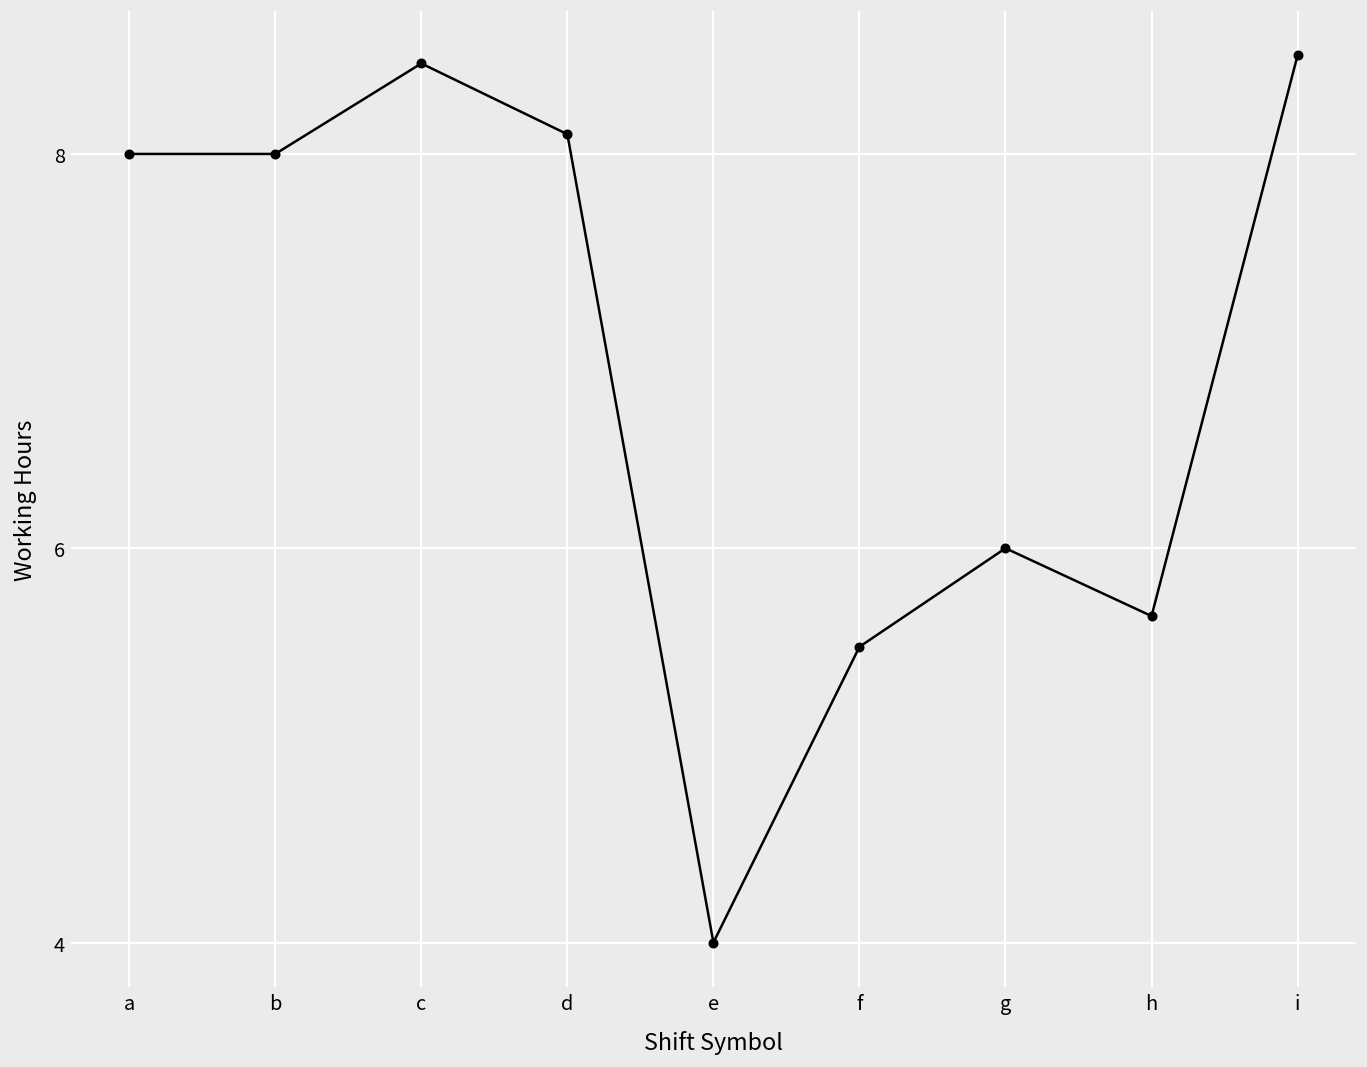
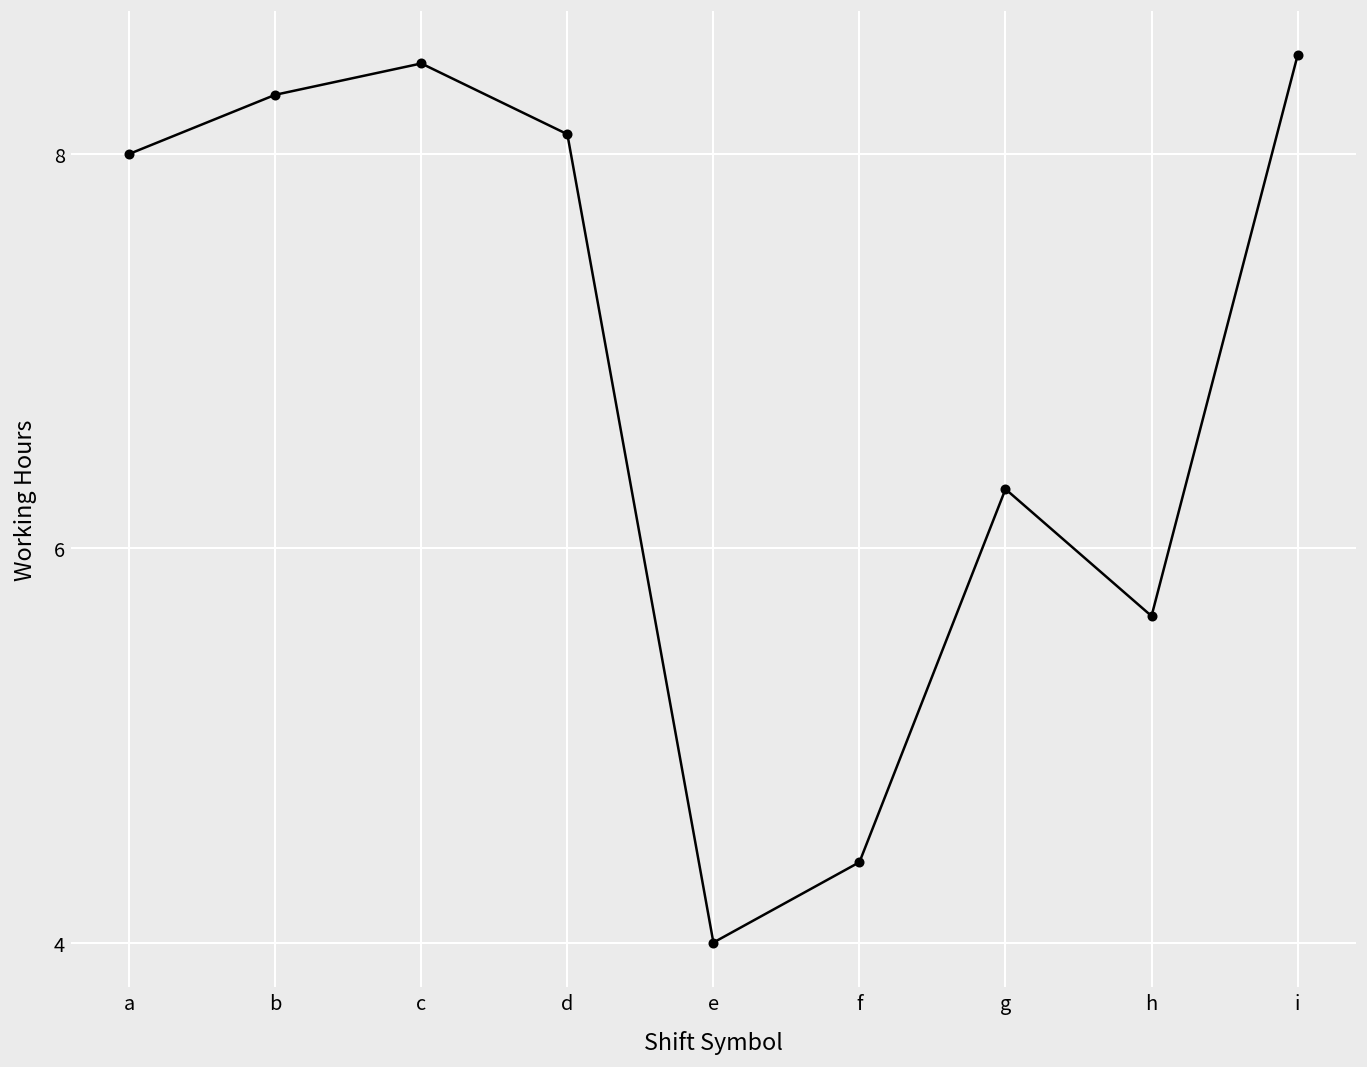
  {
    "a": 8.00,
-   "b": 8.0,
+   "b": 8.3,
    "c": 8.46,
    "d": 8.10,
    "e": 4.00,
-   "f": 5.50,
-   "g": 6.0,
+   "f": 4.41,
+   "g": 6.3,
    "h": 5.66,
    "i": 8.50
  }
